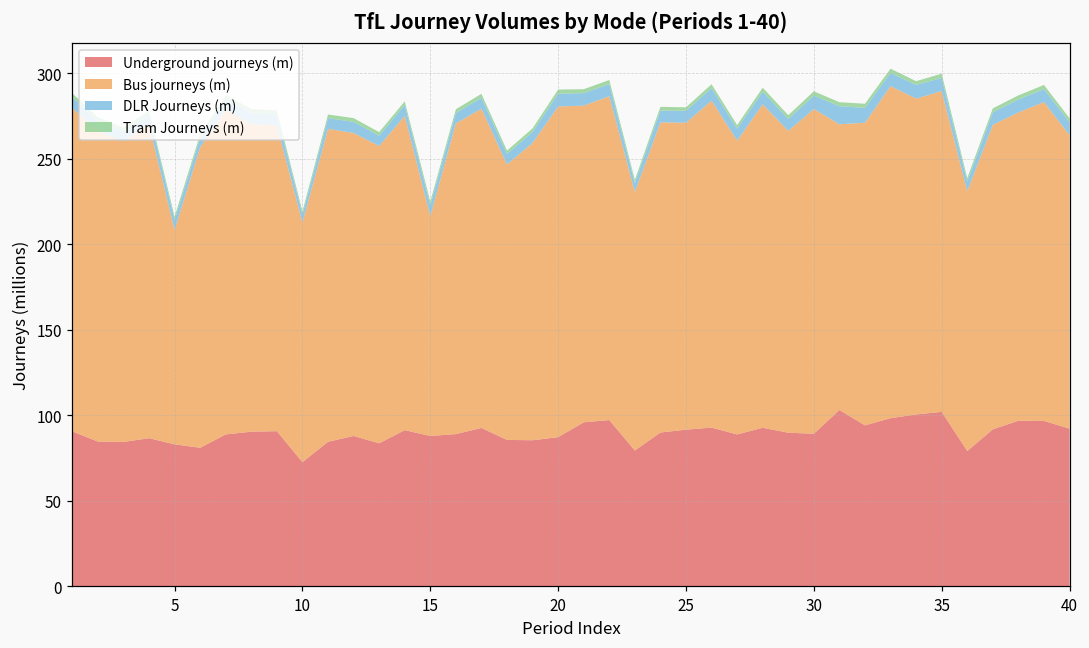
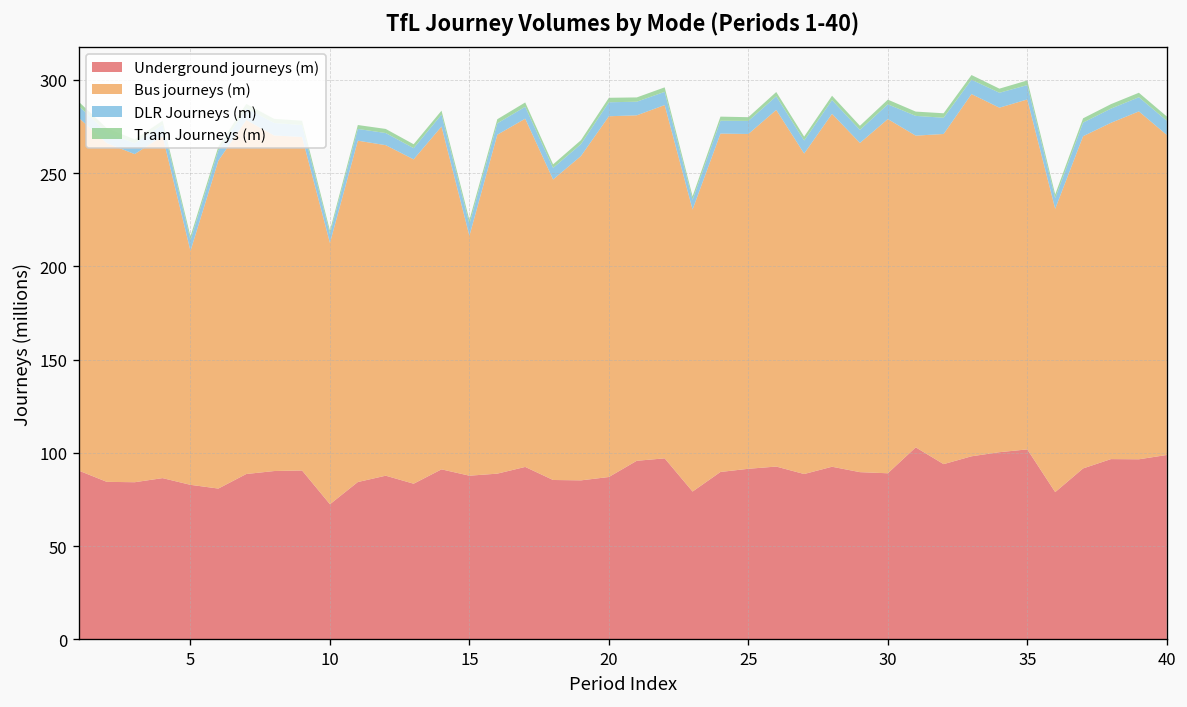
  {
    "Underground journeys (m)": {
      "5": 83,
      "10": 73,
      "15": 88,
      "20": 87,
      "25": 92,
      "30": 89,
      "35": 102,
-     "40": 92
+     "40": 99
    },
    "Bus journeys (m)": {
      "5": 125,
      "10": 140,
      "15": 129,
      "20": 193,
      "25": 180,
      "30": 190,
      "35": 188,
      "40": 172
    },
    "DLR Journeys (m)": {
      "5": 6,
      "10": 5,
      "15": 6,
      "20": 8,
      "25": 7,
      "30": 8,
      "35": 8,
      "40": 8
    },
    "Tram Journeys (m)": {
      "5": 2,
      "10": 2,
      "15": 2,
      "20": 2,
      "25": 2,
      "30": 3,
      "35": 3,
      "40": 2
    }
  }
